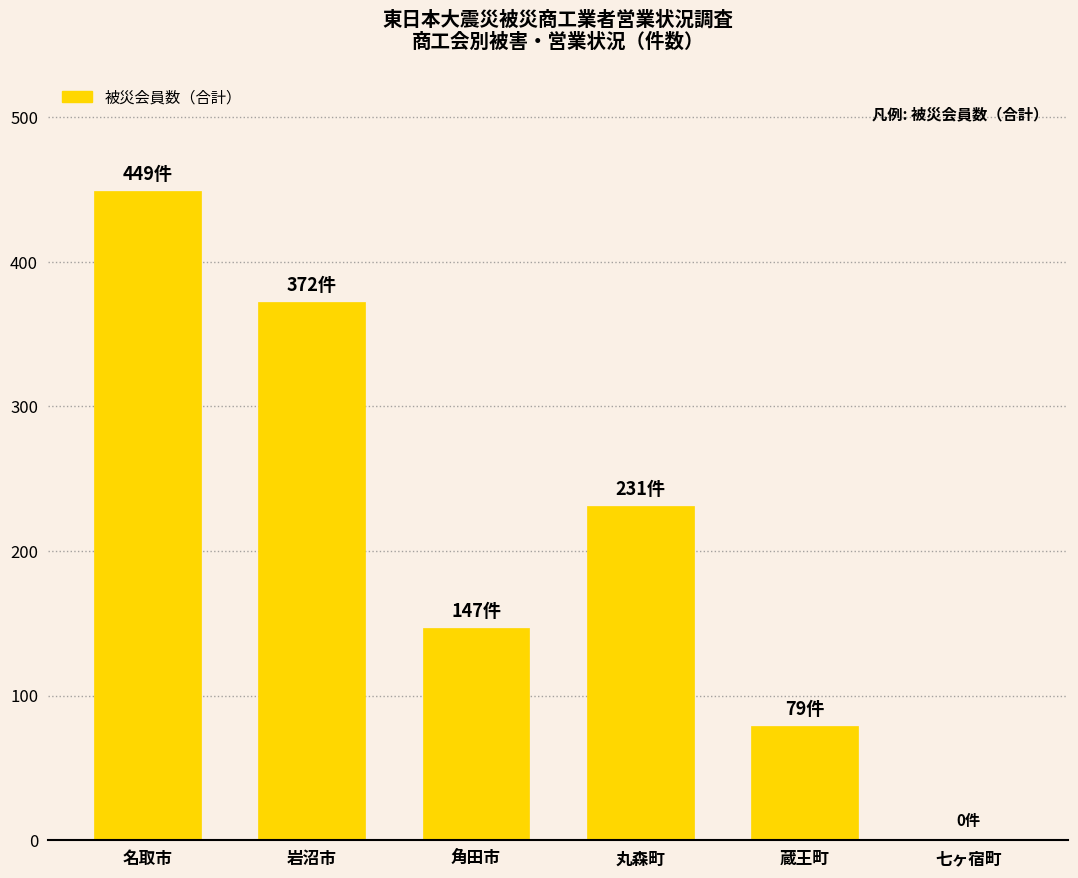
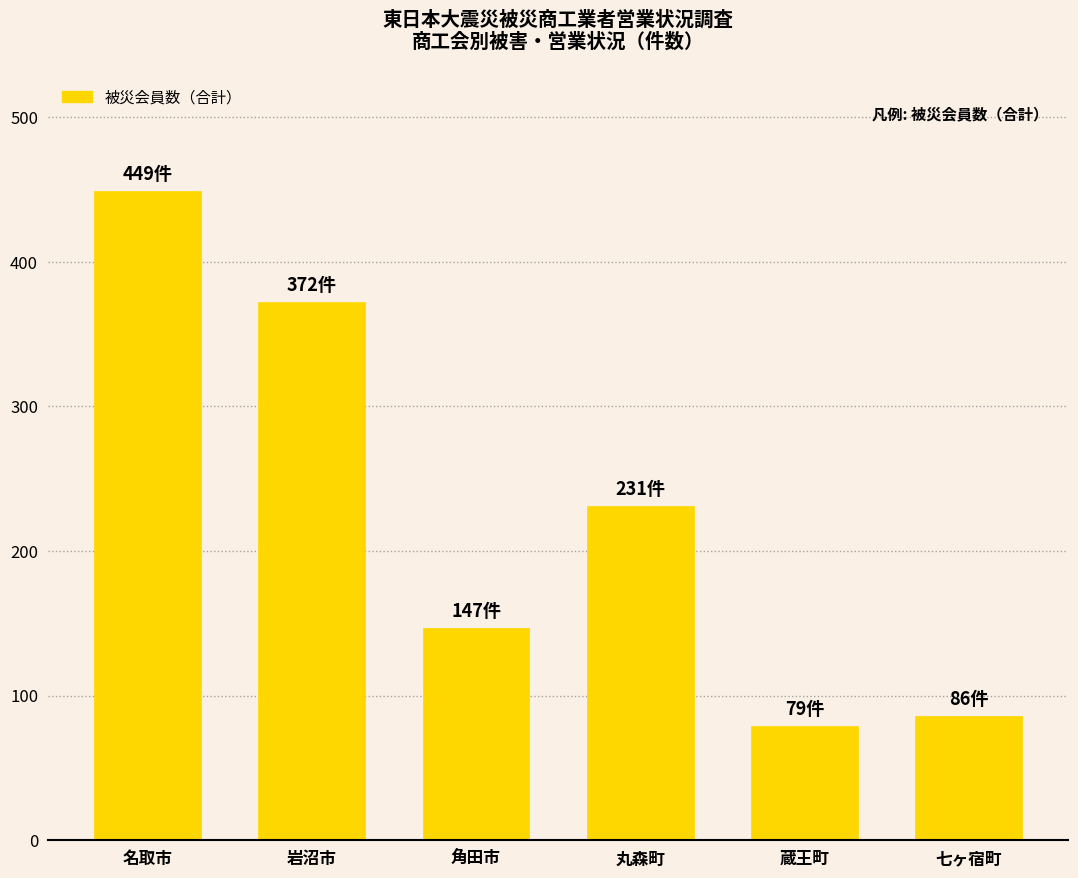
  {
    "名取市": "449件",
    "岩沼市": "372件",
    "角田市": "147件",
    "丸森町": "231件",
    "蔵王町": "79件",
-   "七ヶ宿町": "0件"
+   "七ヶ宿町": "86件"
  }
